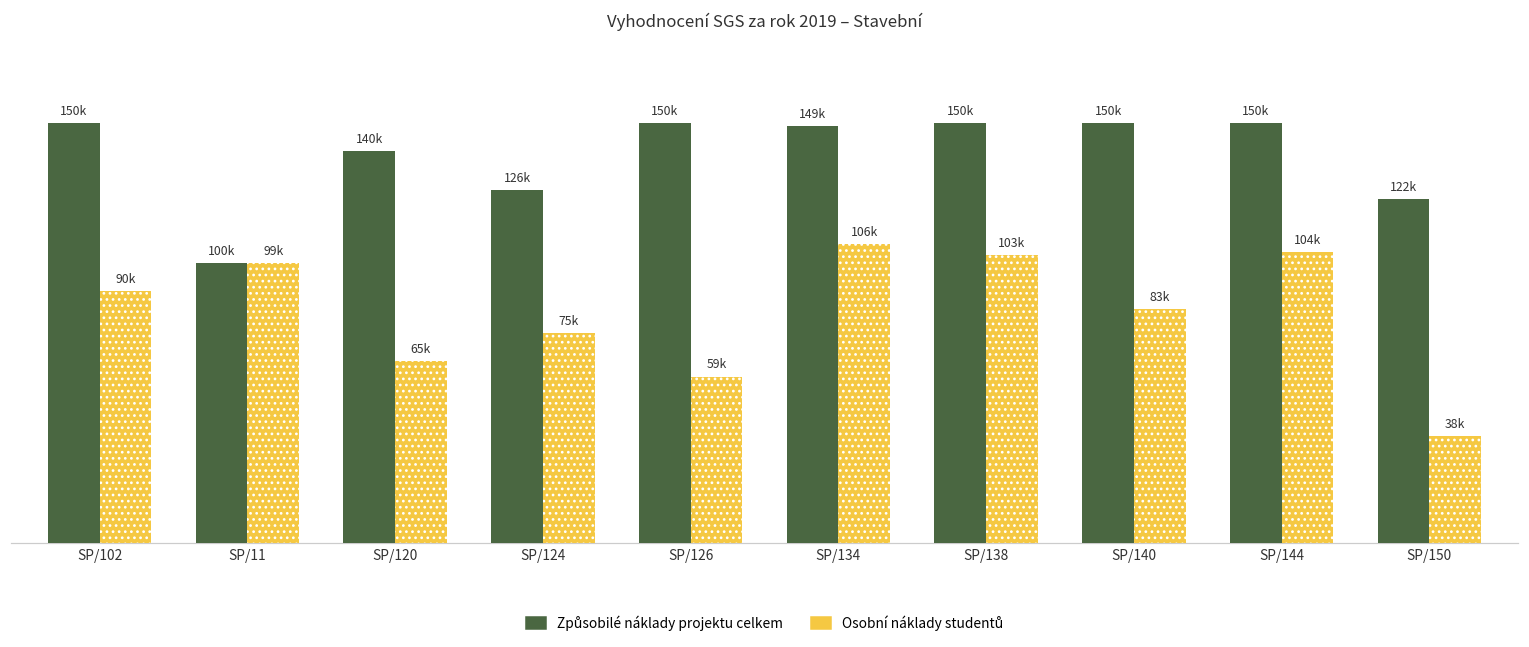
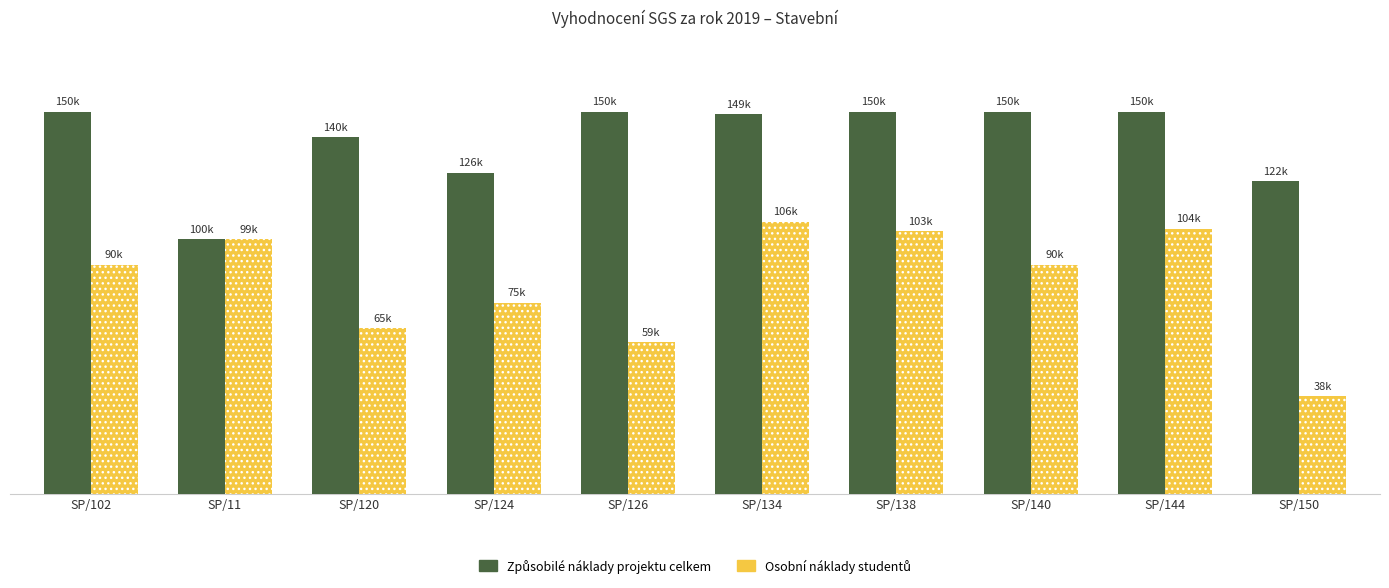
  {
    "Způsobilé náklady projektu celkem": {
      "SP/102": "150k",
      "SP/11": "100k",
      "SP/120": "140k",
      "SP/124": "126k",
      "SP/126": "150k",
      "SP/134": "149k",
      "SP/138": "150k",
      "SP/140": "150k",
      "SP/144": "150k"
    },
    "Osobní náklady studentů": {
      "SP/102": "90k",
      "SP/120": "65k",
      "SP/124": "75k",
      "SP/126": "59k",
      "SP/138": "103k",
-     "SP/140": "83k",
+     "SP/140": "90k",
      "SP/144": "104k",
      "SP/150": "38k"
    }
  }
